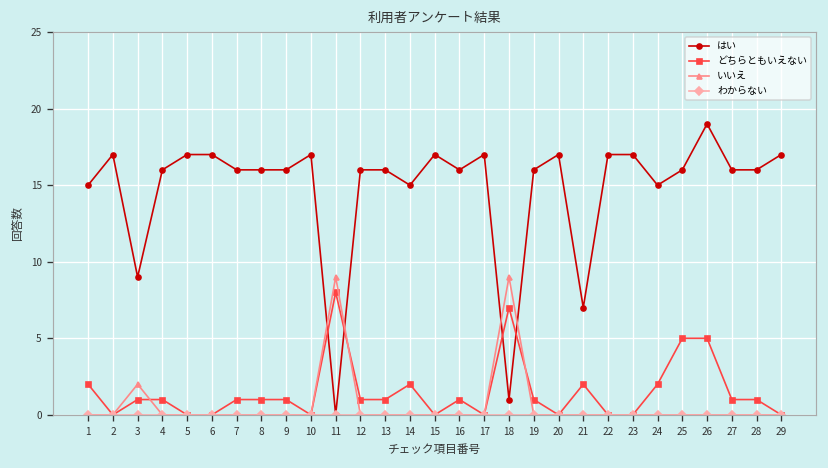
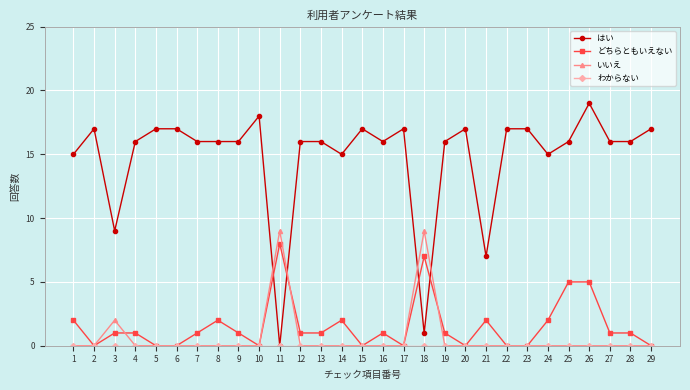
  {
    "はい": {
      "1": 15,
      "2": 17,
      "3": 9,
      "4": 16,
      "5": 17,
      "6": 17,
      "7": 16,
      "8": 16,
      "9": 16,
-     "10": 17,
+     "10": 18,
      "12": 16,
      "13": 16,
      "14": 15,
      "15": 17,
      "16": 16,
      "17": 17,
      "18": 1,
      "19": 16,
      "20": 17,
      "21": 7,
      "22": 17,
      "23": 17,
      "24": 15,
      "25": 16,
      "26": 19,
      "27": 16,
      "28": 16,
      "29": 17
    },
    "どちらともいえない": {
      "1": 2,
      "3": 1,
      "4": 1,
      "7": 1,
-     "8": 1,
+     "8": 2,
      "9": 1,
      "11": 8,
      "12": 1,
      "13": 1,
      "14": 2,
      "16": 1,
      "18": 7,
      "19": 1,
      "21": 2,
      "24": 2,
      "25": 5,
      "26": 5,
      "27": 1,
      "28": 1
    }
  }
